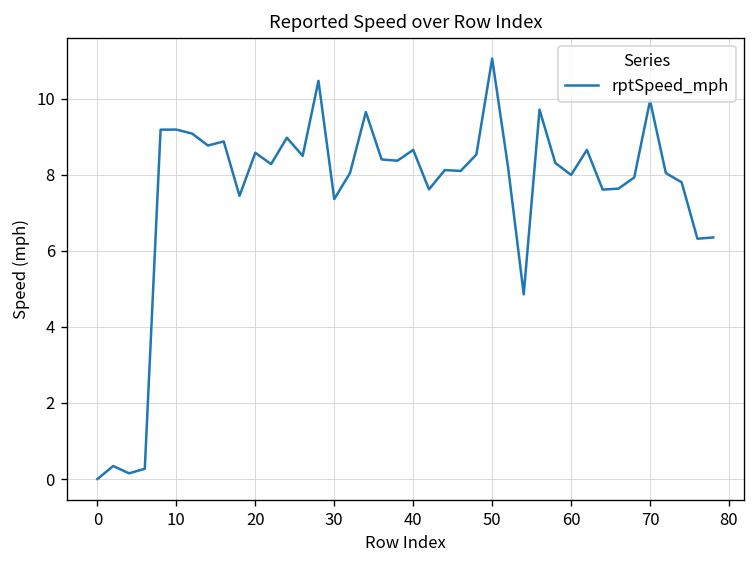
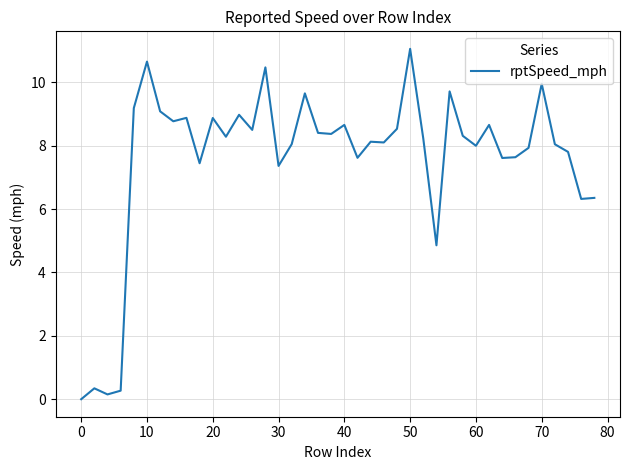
  {
    "0": 0.0,
-   "10": 9.2,
-   "20": 8.6,
+   "10": 10.7,
+   "20": 8.9,
    "30": 7.4,
    "40": 8.7,
    "50": 11.1,
    "60": 8.0
  }
